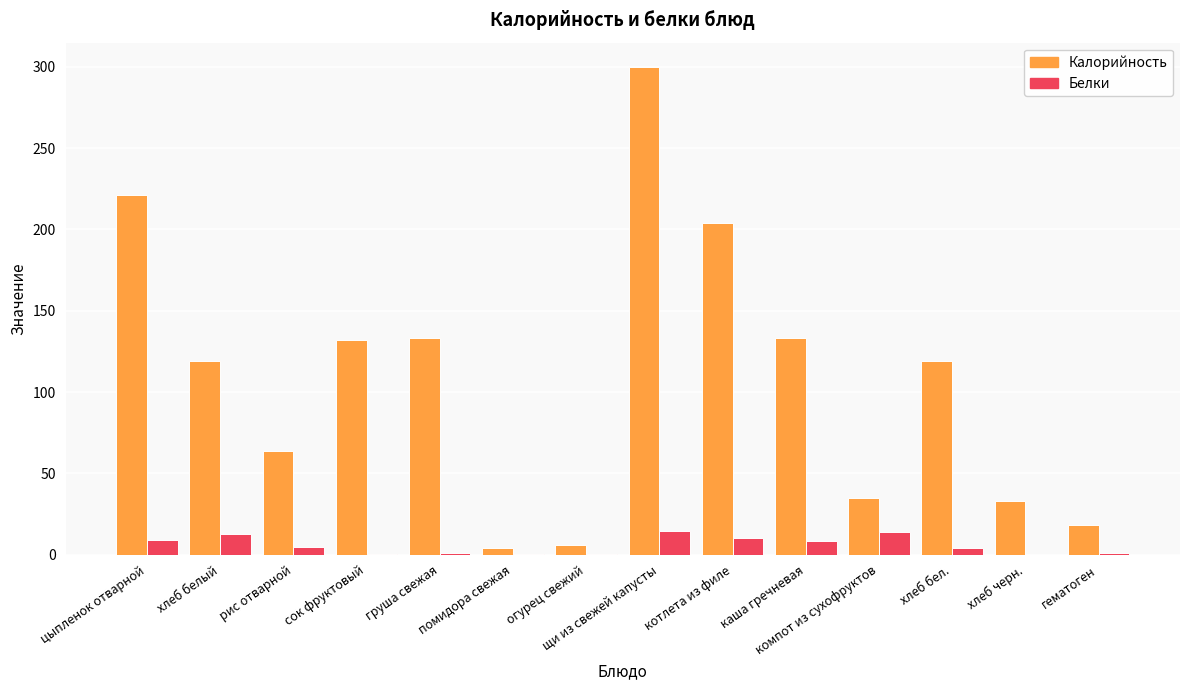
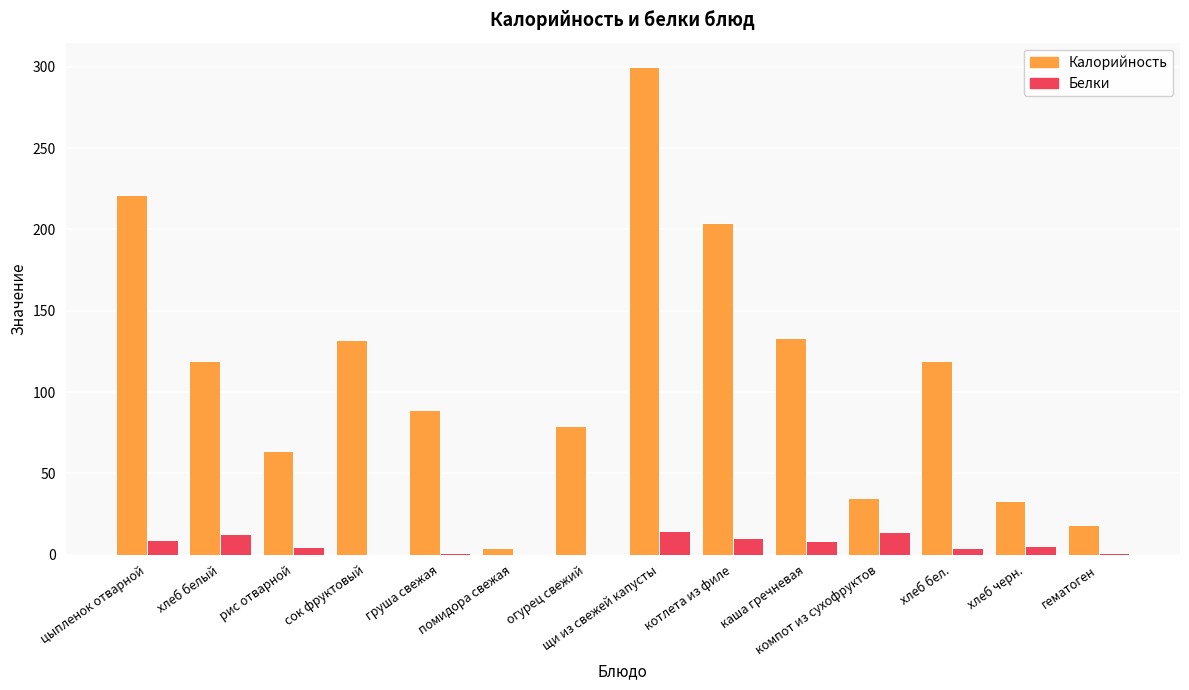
  {
    "Калорийность": {
      "цыпленок отварной": 221,
      "хлеб белый": 119,
      "рис отварной": 63,
      "сок фруктовый": 132,
-     "груша свежая": 133,
+     "груша свежая": 89,
      "помидора свежая": 4,
-     "огурец свежий": 6,
+     "огурец свежий": 79,
      "щи из свежей капусты": 300,
      "котлета из филе": 204,
      "каша гречневая": 133,
      "компот из сухофруктов": 35,
      "хлеб бел.": 119,
      "хлеб черн.": 33,
      "гематоген": 18
    },
    "Белки": {
      "цыпленок отварной": 9,
      "хлеб белый": 13,
      "рис отварной": 5,
      "щи из свежей капусты": 15,
      "котлета из филе": 10,
      "каша гречневая": 9,
      "компот из сухофруктов": 14,
      "хлеб бел.": 4,
-     "хлеб черн.": 0
+     "хлеб черн.": 5
    }
  }
